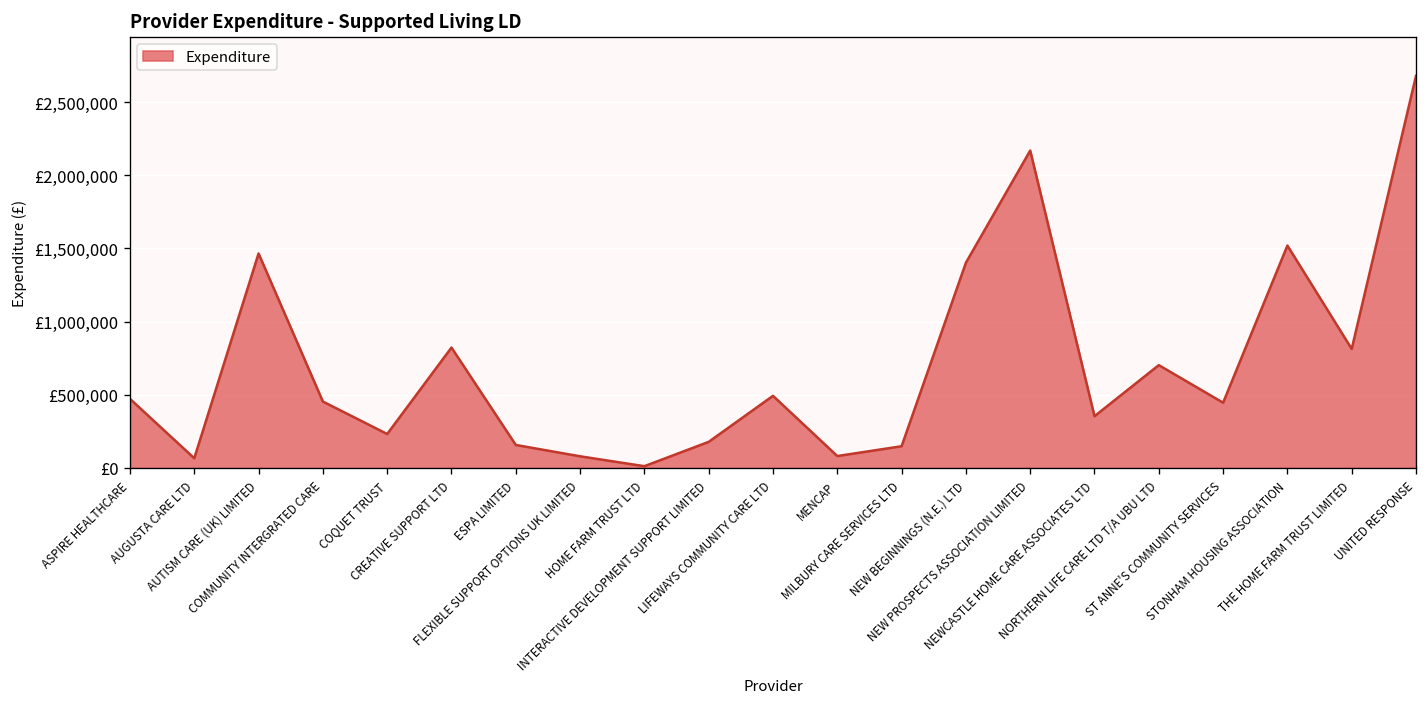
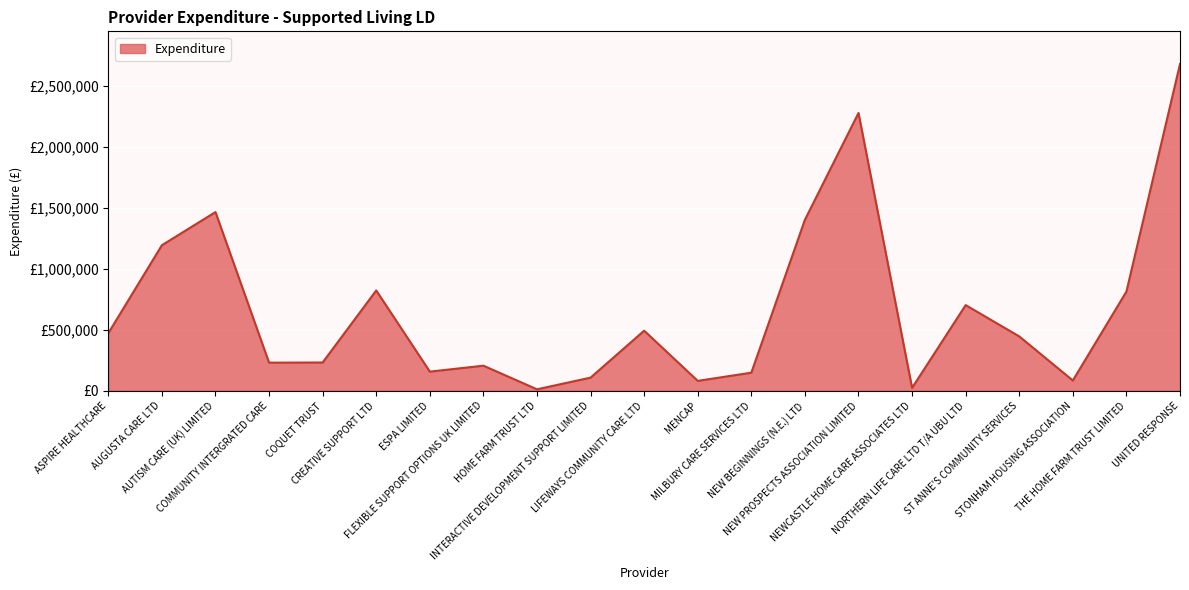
  {
    "ASPIRE HEALTHCARE": "£470,000",
-   "AUGUSTA CARE LTD": "£70,000",
+   "AUGUSTA CARE LTD": "£1,190,000",
    "AUTISM CARE (UK) LIMITED": "£1,460,000",
-   "COMMUNITY INTERGRATED CARE": "£450,000",
+   "COMMUNITY INTERGRATED CARE": "£230,000",
    "COQUET TRUST": "£230,000",
    "CREATIVE SUPPORT LTD": "£820,000",
    "ESPA LIMITED": "£160,000",
-   "FLEXIBLE SUPPORT OPTIONS UK LIMITED": "£80,000",
+   "FLEXIBLE SUPPORT OPTIONS UK LIMITED": "£210,000",
    "HOME FARM TRUST LTD": "£10,000",
-   "INTERACTIVE DEVELOPMENT SUPPORT LIMITED": "£180,000",
+   "INTERACTIVE DEVELOPMENT SUPPORT LIMITED": "£110,000",
    "LIFEWAYS COMMUNITY CARE LTD": "£490,000",
    "MENCAP": "£80,000",
    "MILBURY CARE SERVICES LTD": "£150,000",
    "NEW BEGINNINGS (N.E.) LTD": "£1,400,000",
-   "NEW PROSPECTS ASSOCIATION LIMITED": "£2,170,000",
-   "NEWCASTLE HOME CARE ASSOCIATES LTD": "£350,000",
+   "NEW PROSPECTS ASSOCIATION LIMITED": "£2,280,000",
+   "NEWCASTLE HOME CARE ASSOCIATES LTD": "£20,000",
    "NORTHERN LIFE CARE LTD T/A UBU LTD": "£700,000",
    "ST ANNE'S COMMUNITY SERVICES": "£450,000",
-   "STONHAM HOUSING ASSOCIATION": "£1,520,000",
+   "STONHAM HOUSING ASSOCIATION": "£80,000",
    "THE HOME FARM TRUST LIMITED": "£810,000",
    "UNITED RESPONSE": "£2,680,000"
  }
